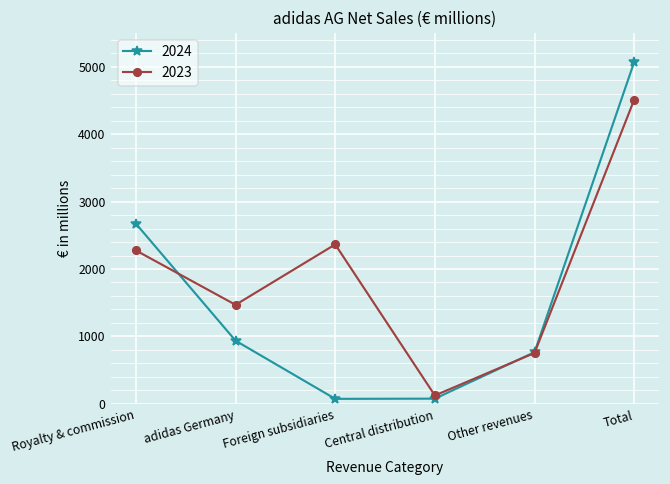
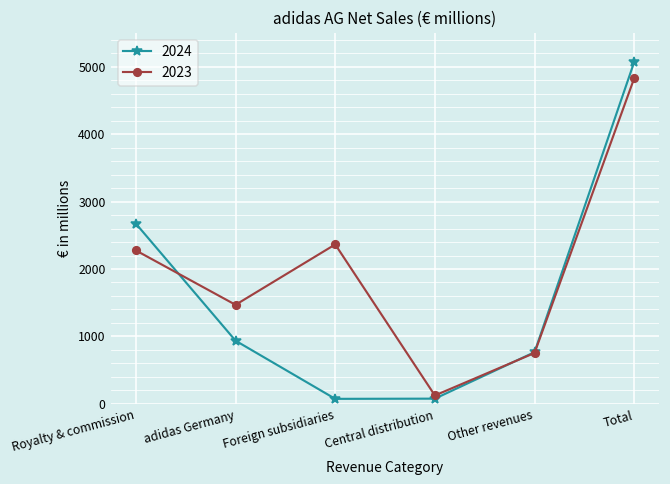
  {
    "2024": {
      "Royalty & commission": 2700,
      "adidas Germany": 900,
      "Foreign subsidiaries": 100,
      "Central distribution": 100,
      "Total": 5100
    },
    "2023": {
      "Royalty & commission": 2300,
      "adidas Germany": 1500,
      "Foreign subsidiaries": 2400,
      "Central distribution": 100,
-     "Total": 4500
+     "Total": 4800
    }
  }
